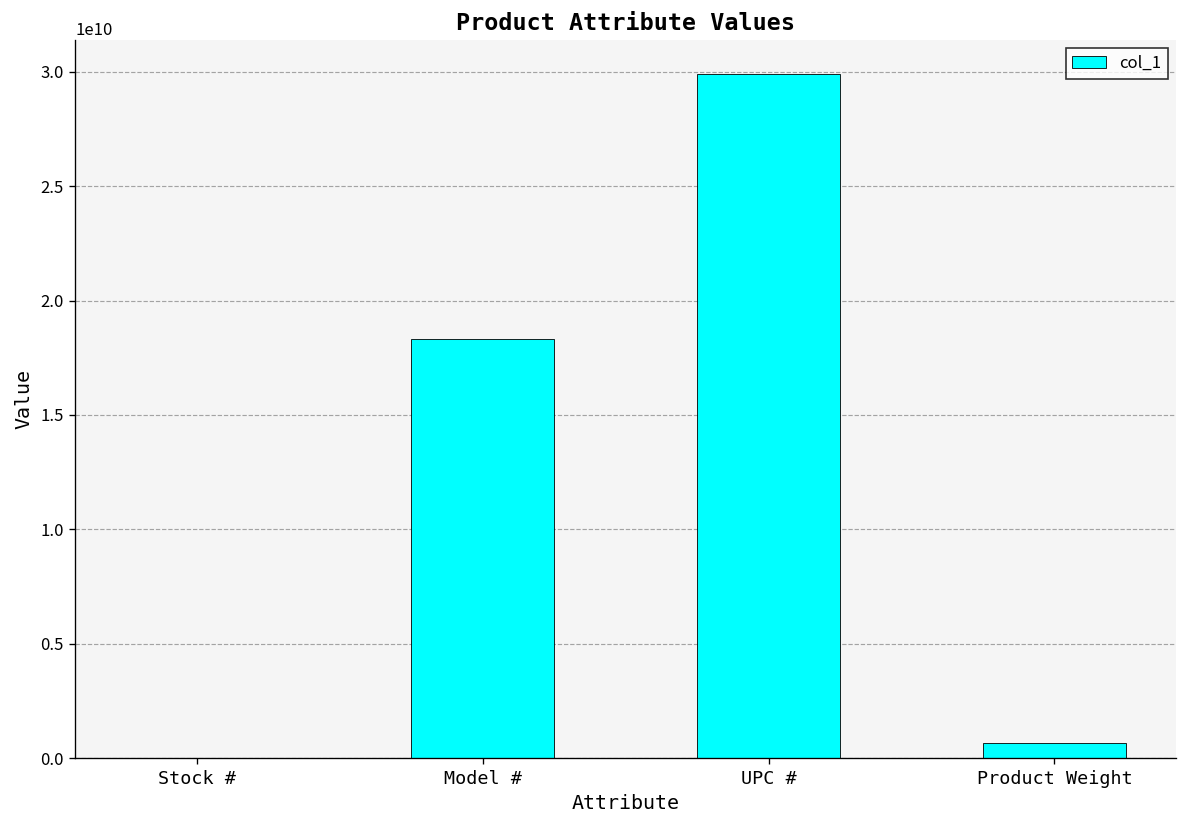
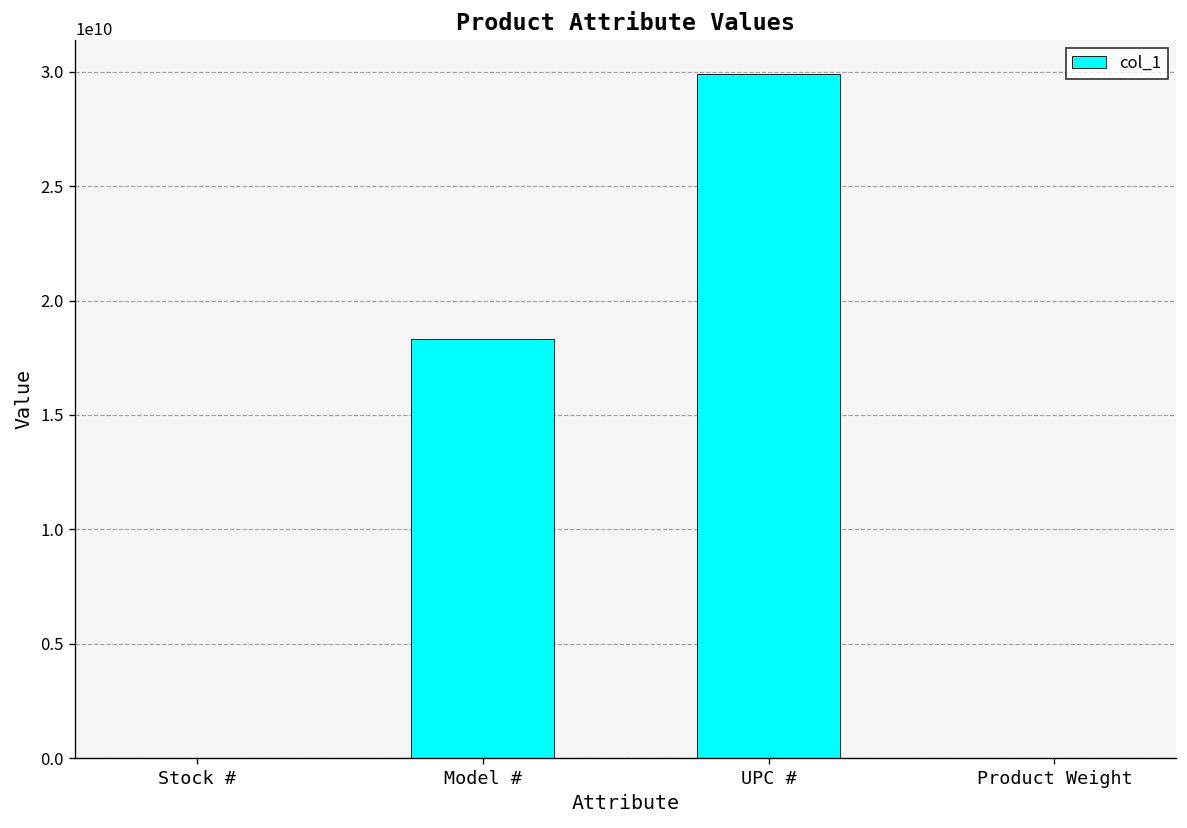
  {
    "Model #": 18300000000,
    "UPC #": 29900000000,
-   "Product Weight": 700000000
+   "Product Weight": 0
  }
